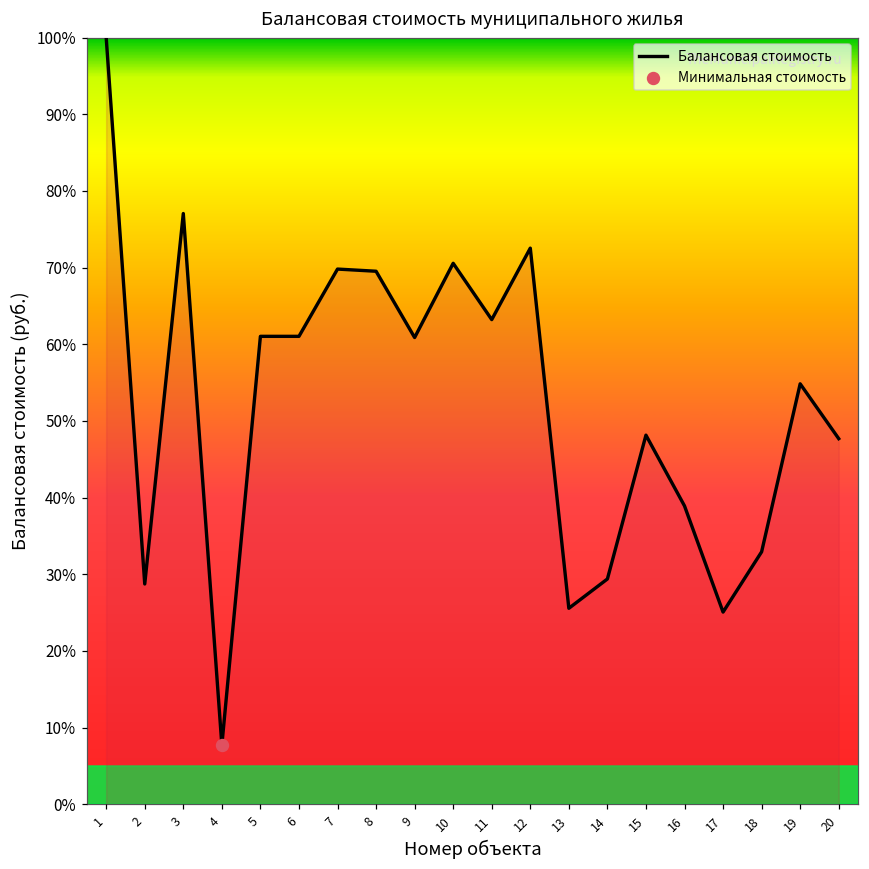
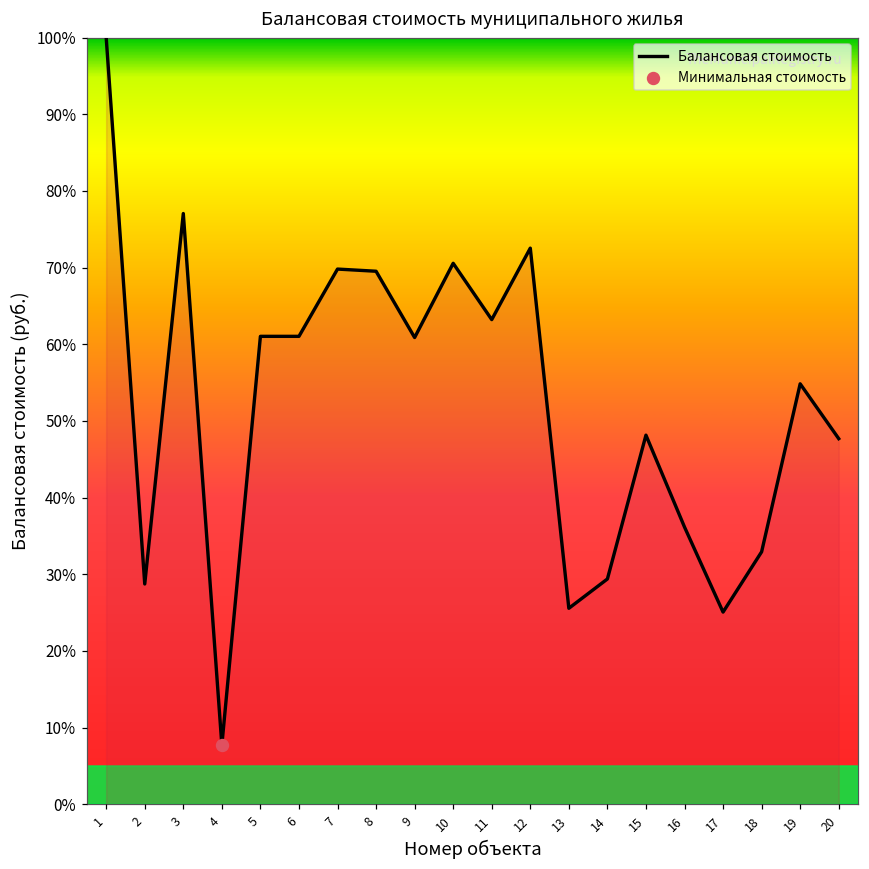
  {
    "Балансовая стоимость": {
      "1": "100%",
      "2": "29%",
      "3": "77%",
      "5": "61%",
      "6": "61%",
      "7": "70%",
      "8": "70%",
      "9": "61%",
      "10": "71%",
      "11": "63%",
      "12": "73%",
      "13": "26%",
      "14": "29%",
      "15": "48%",
-     "16": "39%",
+     "16": "36%",
      "17": "25%",
      "18": "33%",
      "19": "55%",
      "20": "48%"
    }
  }
